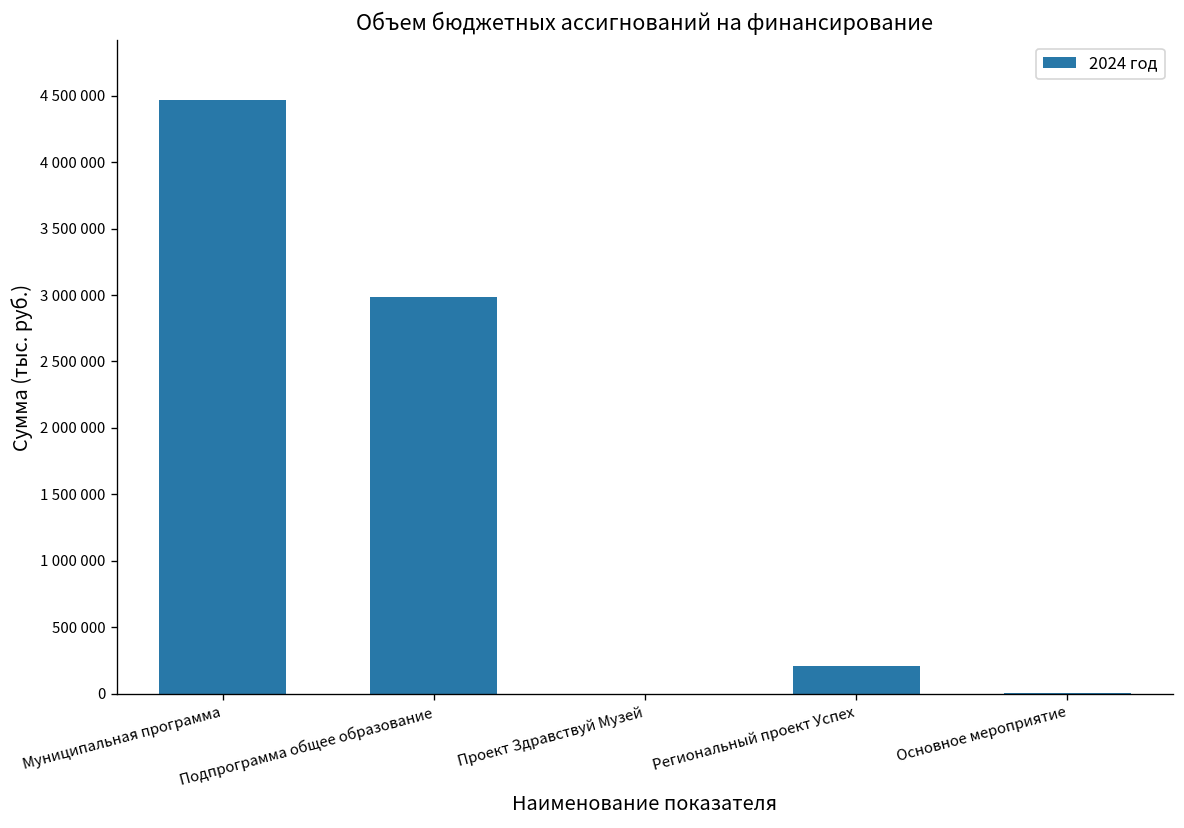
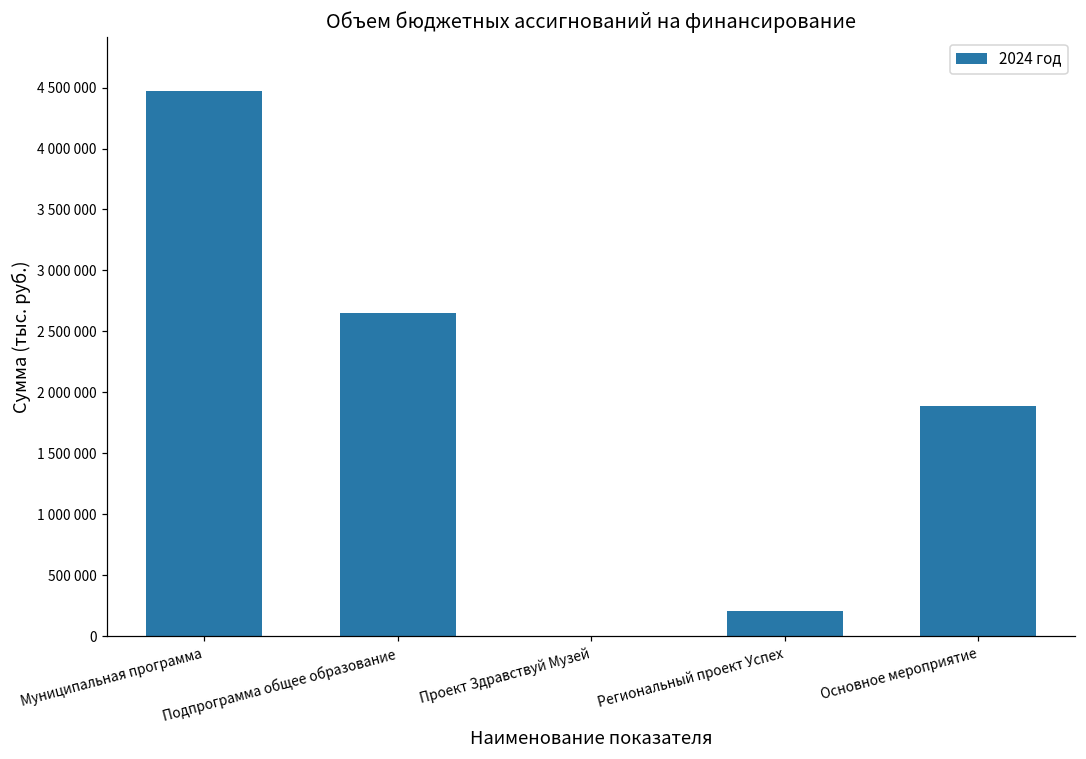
  {
    "Муниципальная программа": 4470000,
-   "Подпрограмма общее образование": 2980000,
+   "Подпрограмма общее образование": 2650000,
    "Региональный проект Успех": 210000,
-   "Основное мероприятие": 0
+   "Основное мероприятие": 1890000
  }
